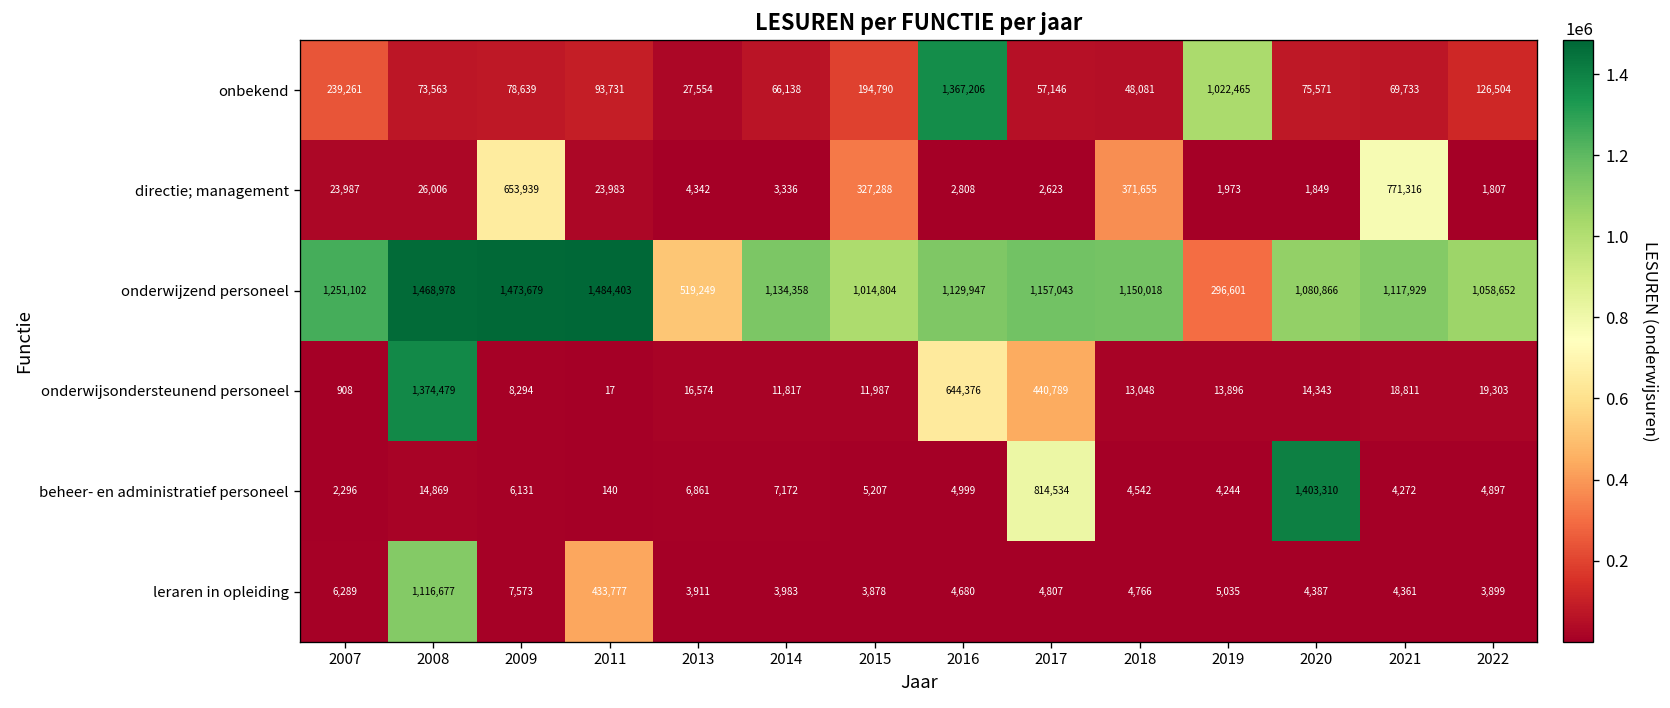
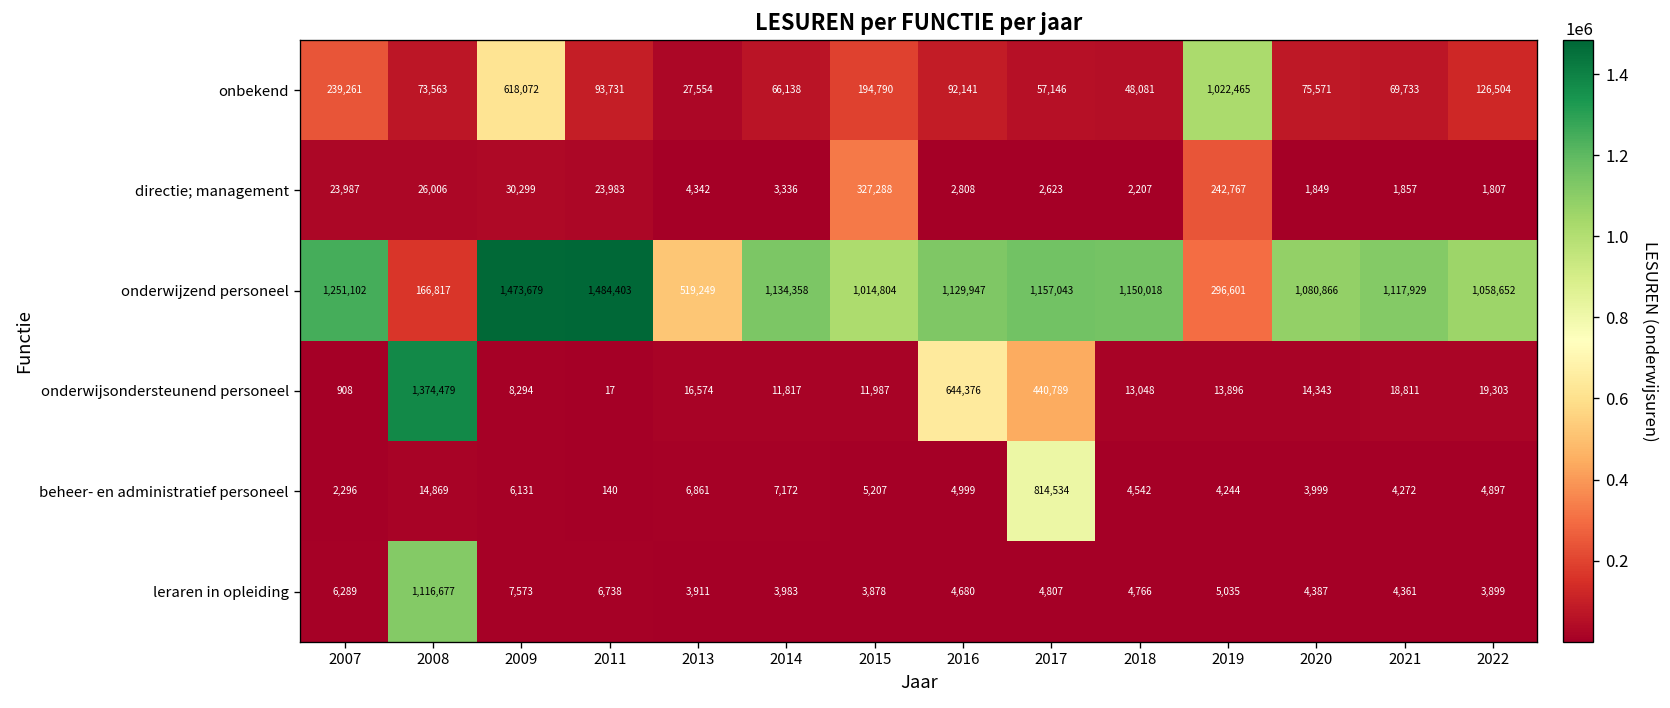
  {
    "onbekend": {
      "2007": "239,261",
      "2008": "73,563",
-     "2009": "78,639",
+     "2009": "618,072",
      "2011": "93,731",
      "2013": "27,554",
      "2014": "66,138",
      "2015": "194,790",
-     "2016": "1,367,206",
+     "2016": "92,141",
      "2017": "57,146",
      "2018": "48,081",
      "2019": "1,022,465",
      "2020": "75,571",
      "2021": "69,733",
      "2022": "126,504"
    },
    "directie; management": {
      "2007": "23,987",
      "2008": "26,006",
-     "2009": "653,939",
+     "2009": "30,299",
      "2011": "23,983",
      "2013": "4,342",
      "2014": "3,336",
      "2015": "327,288",
      "2016": "2,808",
      "2017": "2,623",
-     "2018": "371,655",
-     "2019": "1,973",
+     "2018": "2,207",
+     "2019": "242,767",
      "2020": "1,849",
-     "2021": "771,316",
+     "2021": "1,857",
      "2022": "1,807"
    },
    "onderwijzend personeel": {
      "2007": "1,251,102",
-     "2008": "1,468,978",
+     "2008": "166,817",
      "2009": "1,473,679",
      "2011": "1,484,403",
      "2013": "519,249",
      "2014": "1,134,358",
      "2015": "1,014,804",
      "2016": "1,129,947",
      "2017": "1,157,043",
      "2018": "1,150,018",
      "2019": "296,601",
      "2020": "1,080,866",
      "2021": "1,117,929",
      "2022": "1,058,652"
    },
    "onderwijsondersteunend personeel": {
      "2007": "908",
      "2008": "1,374,479",
      "2009": "8,294",
      "2011": "17",
      "2013": "16,574",
      "2014": "11,817",
      "2015": "11,987",
      "2016": "644,376",
      "2017": "440,789",
      "2018": "13,048",
      "2019": "13,896",
      "2020": "14,343",
      "2021": "18,811",
      "2022": "19,303"
    },
    "beheer- en administratief personeel": {
      "2007": "2,296",
      "2008": "14,869",
      "2009": "6,131",
      "2011": "140",
      "2013": "6,861",
      "2014": "7,172",
      "2015": "5,207",
      "2016": "4,999",
      "2017": "814,534",
      "2018": "4,542",
      "2019": "4,244",
-     "2020": "1,403,310",
+     "2020": "3,999",
      "2021": "4,272",
      "2022": "4,897"
    },
    "leraren in opleiding": {
      "2007": "6,289",
      "2008": "1,116,677",
      "2009": "7,573",
-     "2011": "433,777",
+     "2011": "6,738",
      "2013": "3,911",
      "2014": "3,983",
      "2015": "3,878",
      "2016": "4,680",
      "2017": "4,807",
      "2018": "4,766",
      "2019": "5,035",
      "2020": "4,387",
      "2021": "4,361",
      "2022": "3,899"
    }
  }
